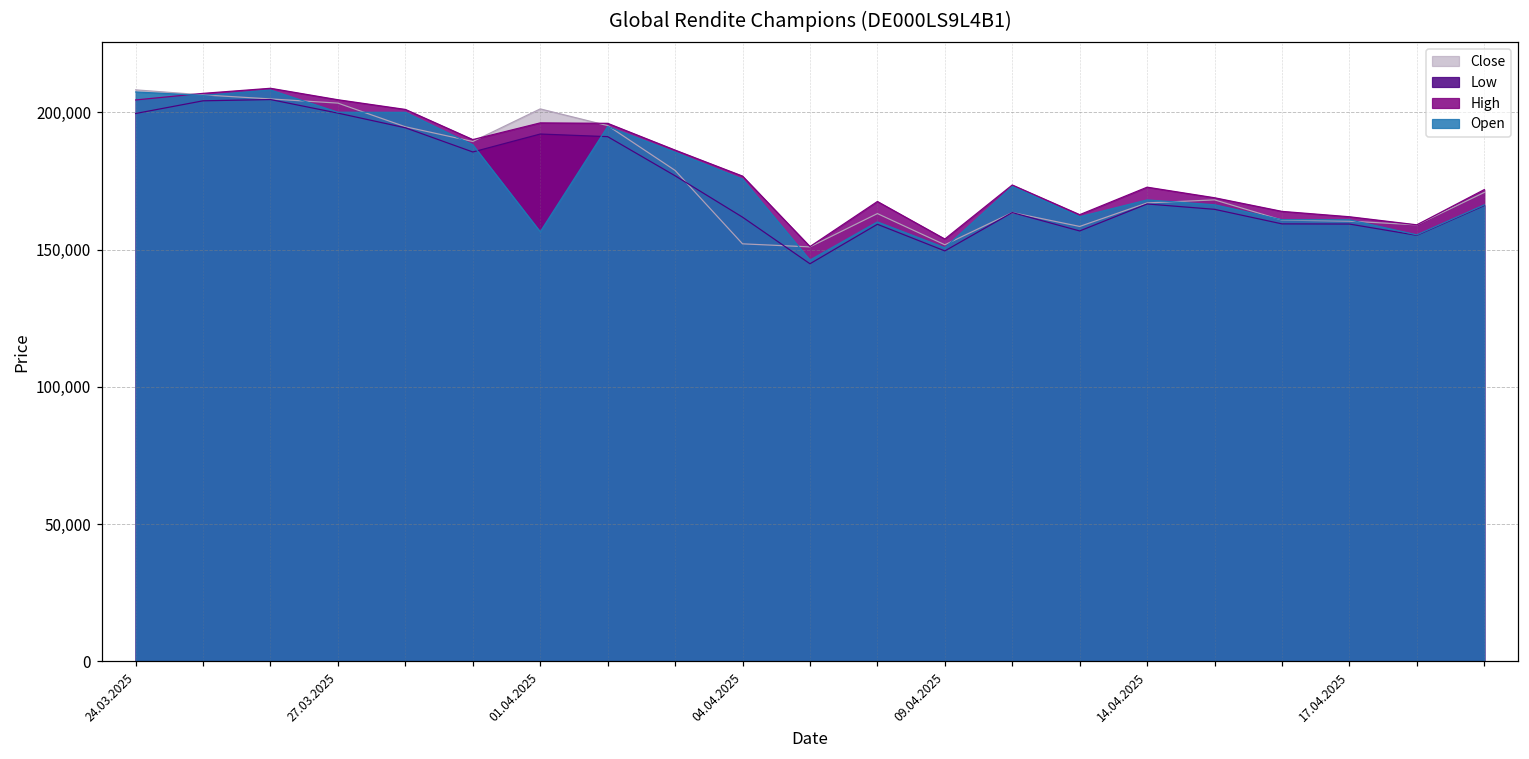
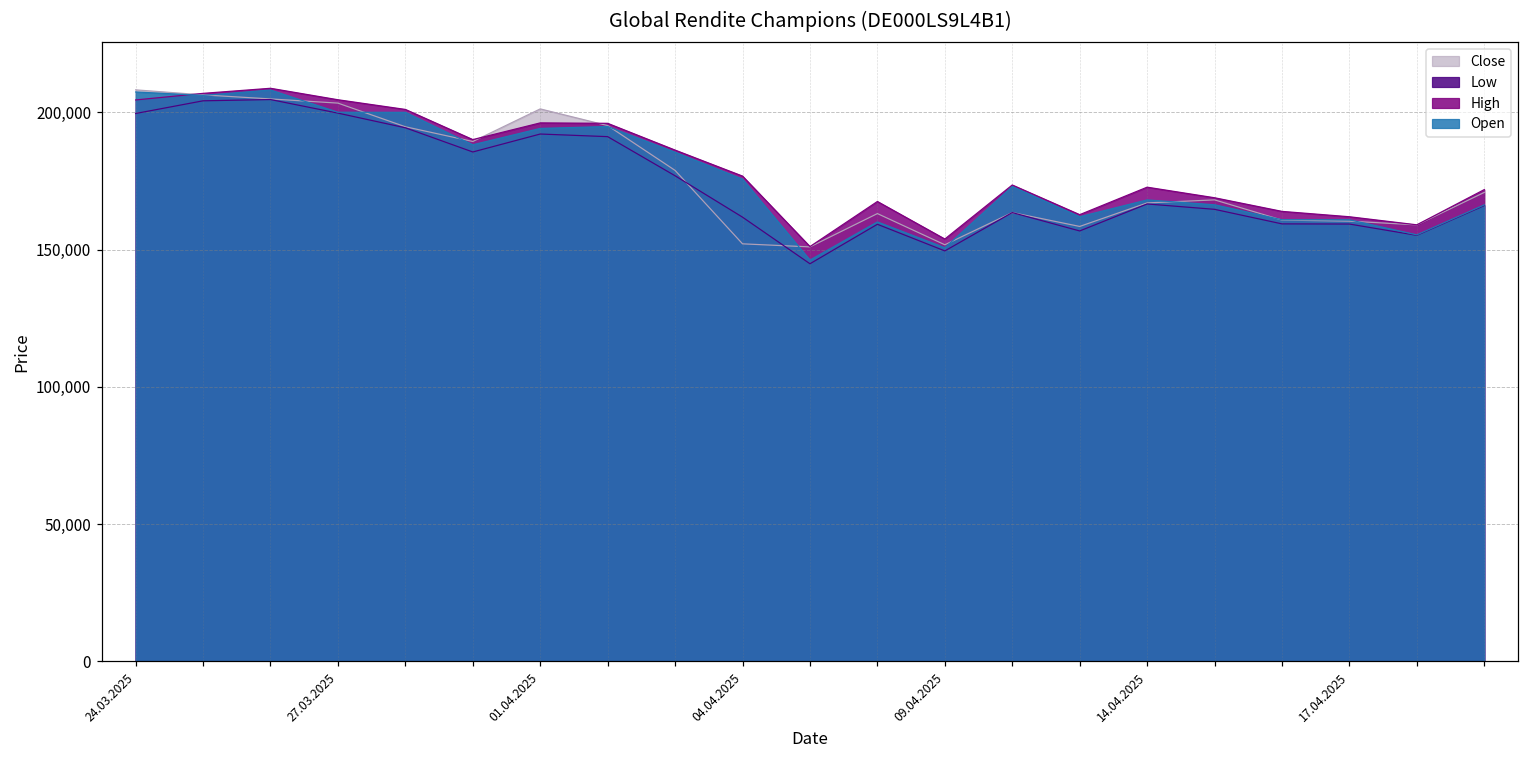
  {
    "Close": {
      "27.03.2025": "203,000",
      "01.04.2025": "201,000",
      "04.04.2025": "152,000",
      "09.04.2025": "152,000"
    },
    "Open": {
-     "01.04.2025": "157,000",
+     "01.04.2025": "194,000",
      "04.04.2025": "176,000",
      "09.04.2025": "151,000",
      "14.04.2025": "168,000"
    }
  }
